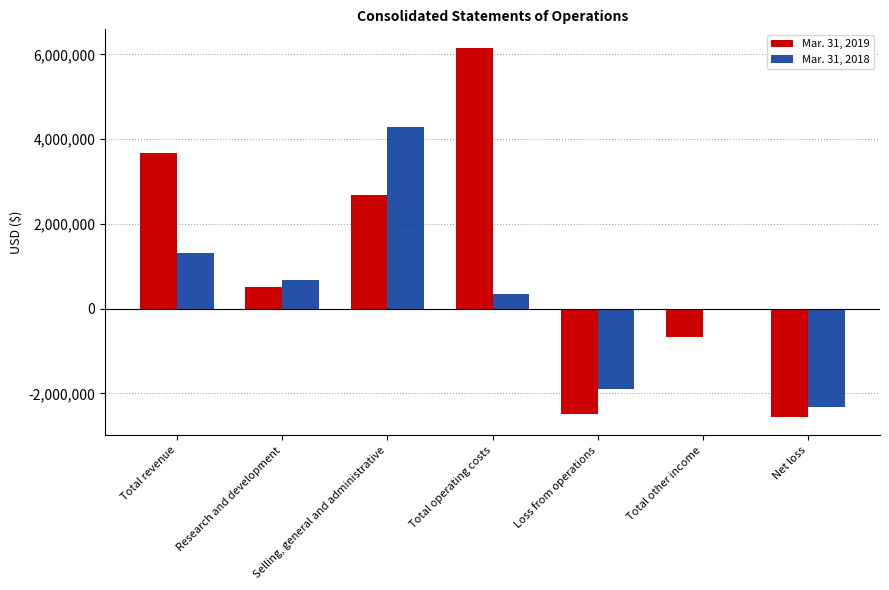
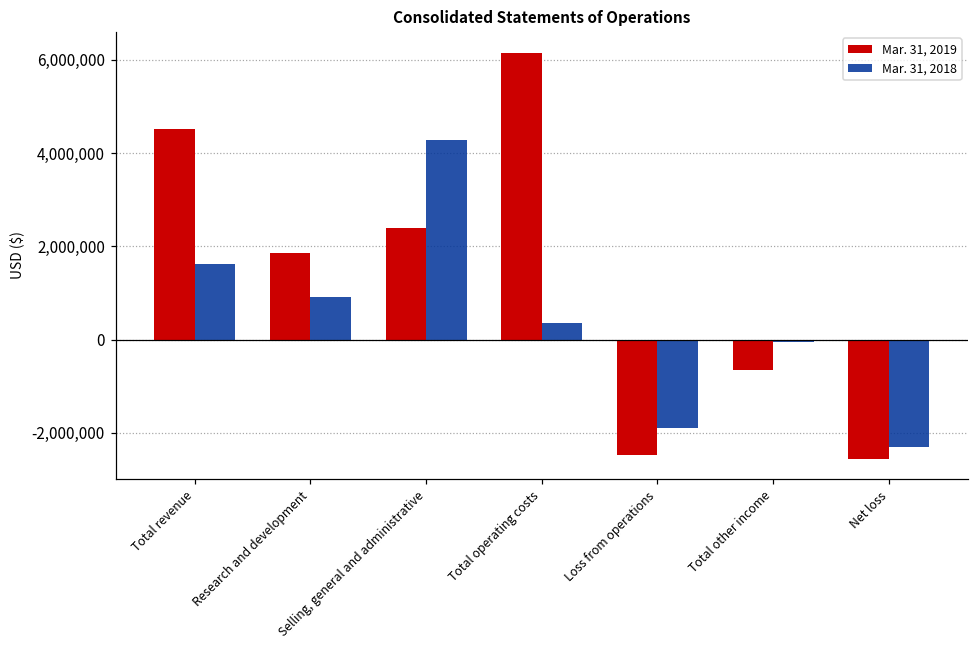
  {
    "Mar. 31, 2019": {
-     "Total revenue": "3,700,000",
-     "Research and development": "500,000",
-     "Selling, general and administrative": "2,700,000",
+     "Total revenue": "4,500,000",
+     "Research and development": "1,900,000",
+     "Selling, general and administrative": "2,400,000",
      "Total operating costs": "6,200,000",
      "Loss from operations": "-2,500,000",
      "Total other income": "-700,000",
      "Net loss": "-2,600,000"
    },
    "Mar. 31, 2018": {
-     "Total revenue": "1,300,000",
-     "Research and development": "700,000",
+     "Total revenue": "1,600,000",
+     "Research and development": "900,000",
      "Selling, general and administrative": "4,300,000",
      "Total operating costs": "400,000",
      "Loss from operations": "-1,900,000",
      "Net loss": "-2,300,000"
    }
  }
